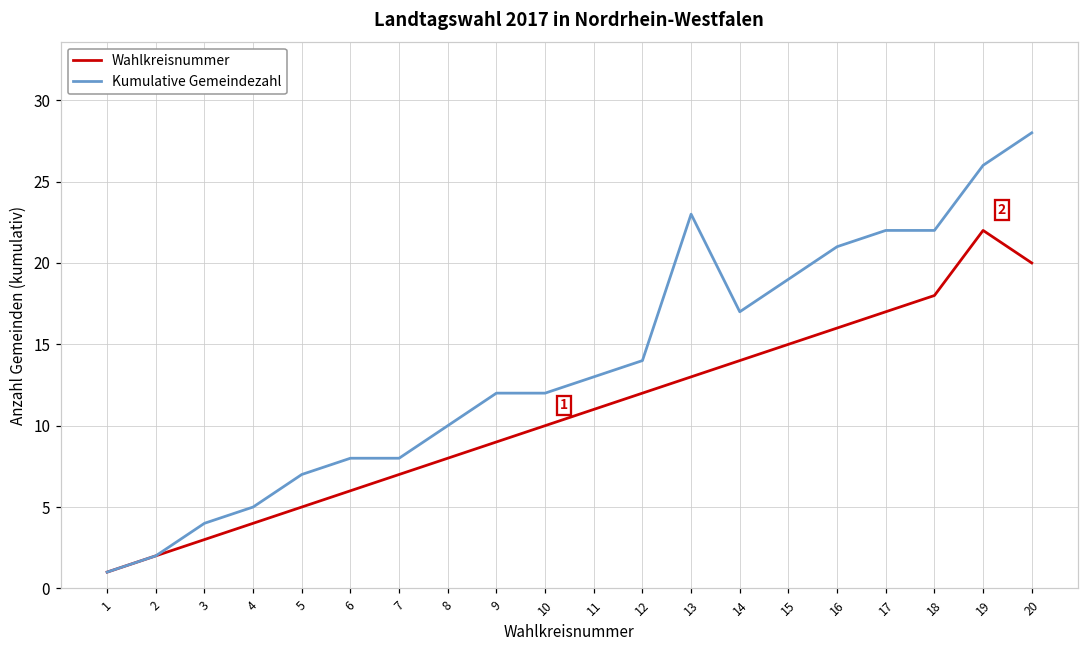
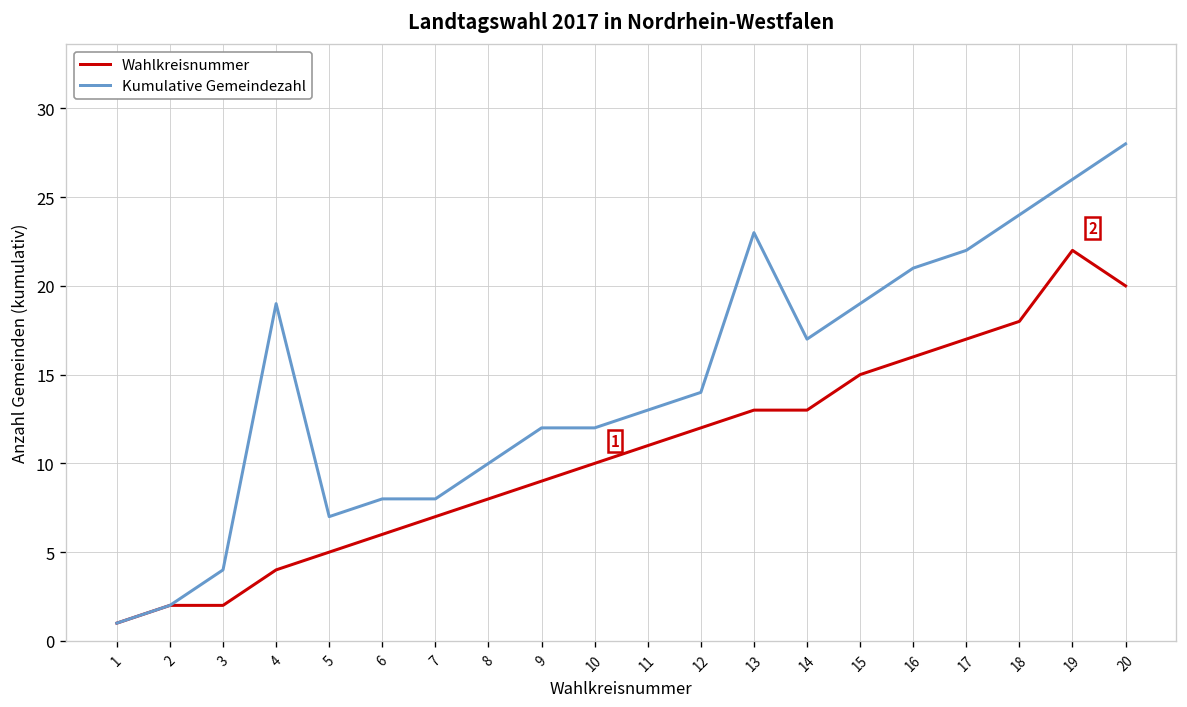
  {
    "Wahlkreisnummer": {
-     "3": 3,
+     "3": 2,
      "4": 4,
      "5": 5,
      "6": 6,
      "7": 7,
      "8": 8,
      "9": 9,
      "10": 10,
      "11": 11,
      "12": 12,
      "13": 13,
-     "14": 14,
+     "14": 13,
      "15": 15,
      "16": 16,
      "17": 17,
      "18": 18,
      "20": 20
    },
    "Kumulative Gemeindezahl": {
      "3": 4,
-     "4": 5,
+     "4": 19,
      "5": 7,
      "6": 8,
      "7": 8,
      "8": 10,
      "9": 12,
      "11": 13,
      "12": 14,
      "13": 23,
      "14": 17,
      "15": 19,
      "16": 21,
      "17": 22,
-     "18": 22,
+     "18": 24,
      "19": 26,
      "20": 28
    }
  }
